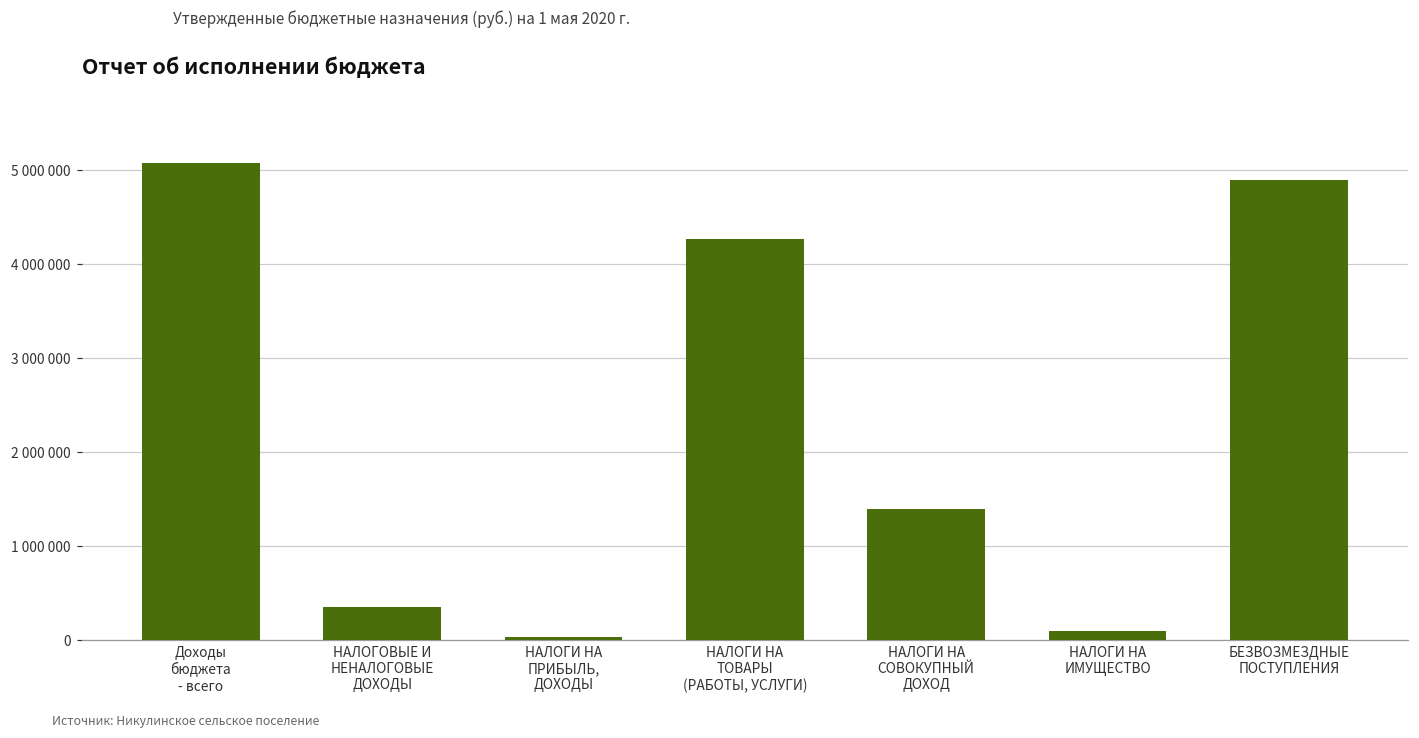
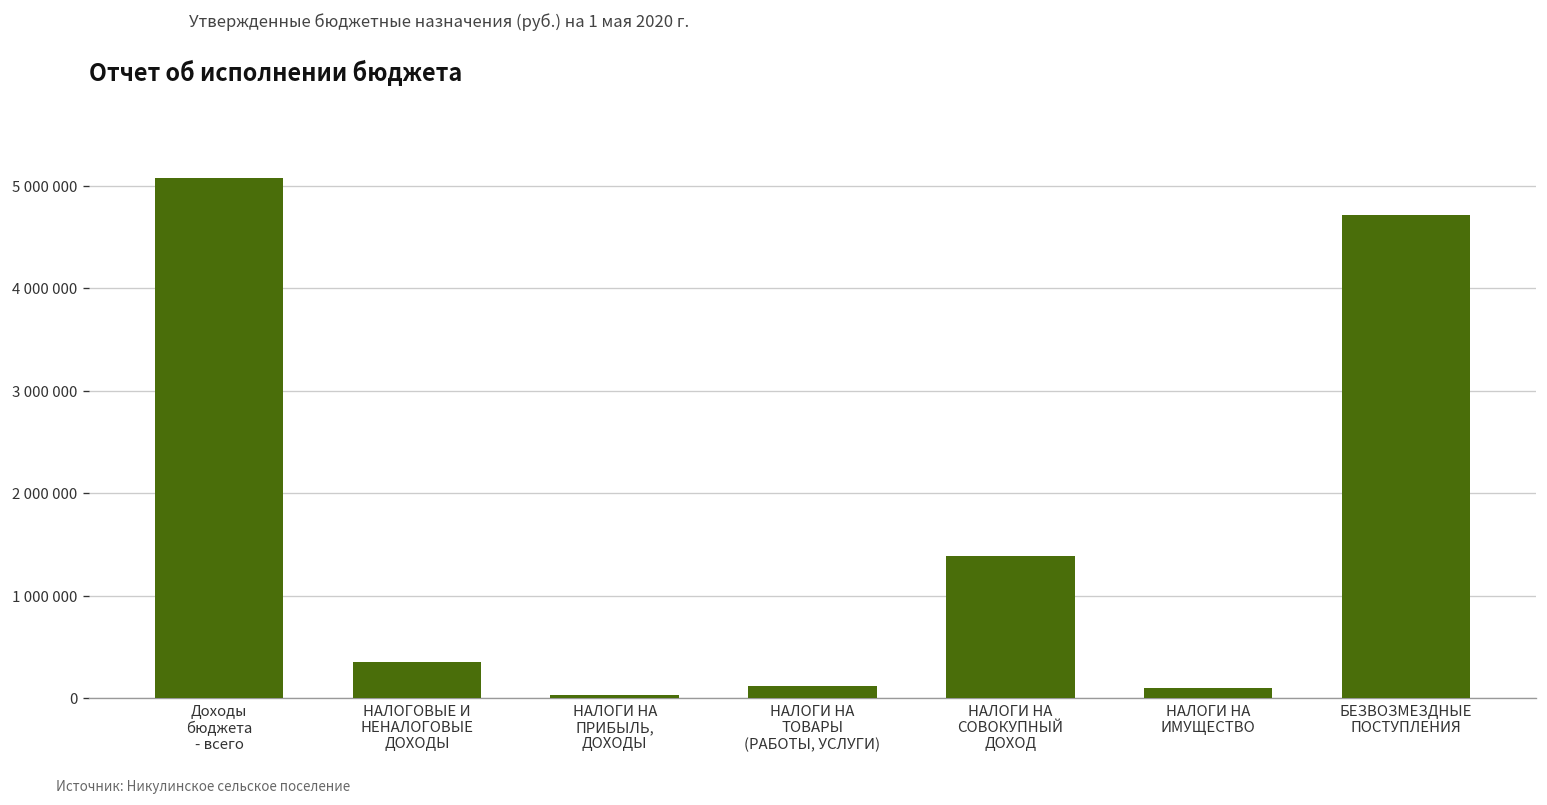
  {
    "Доходы бюджета - всего": 5100000,
    "НАЛОГОВЫЕ И НЕНАЛОГОВЫЕ ДОХОДЫ": 400000,
    "НАЛОГИ НА ПРИБЫЛЬ, ДОХОДЫ": 0,
-   "НАЛОГИ НА ТОВАРЫ (РАБОТЫ, УСЛУГИ)": 4300000,
+   "НАЛОГИ НА ТОВАРЫ (РАБОТЫ, УСЛУГИ)": 100000,
    "НАЛОГИ НА СОВОКУПНЫЙ ДОХОД": 1400000,
    "НАЛОГИ НА ИМУЩЕСТВО": 100000,
-   "БЕЗВОЗМЕЗДНЫЕ ПОСТУПЛЕНИЯ": 4900000
+   "БЕЗВОЗМЕЗДНЫЕ ПОСТУПЛЕНИЯ": 4700000
  }
